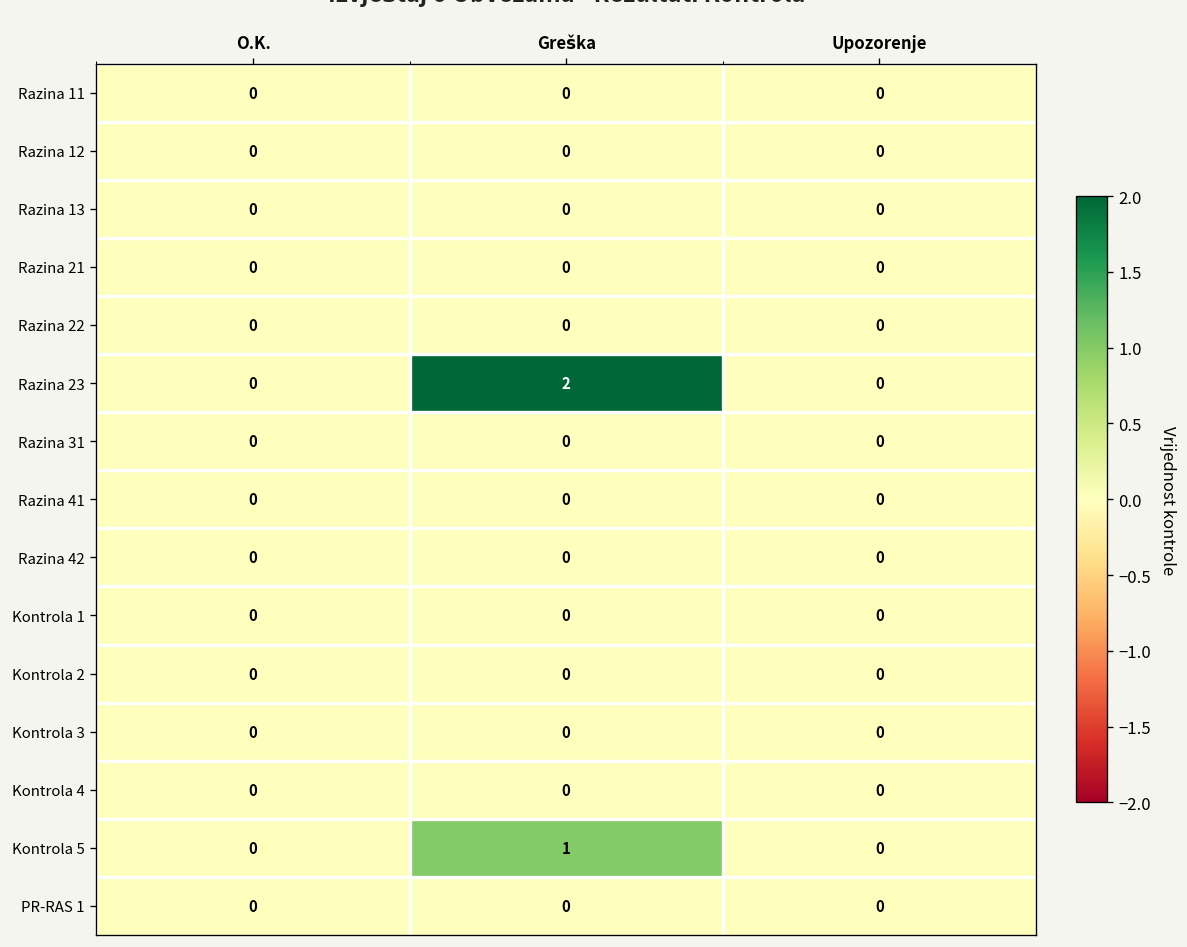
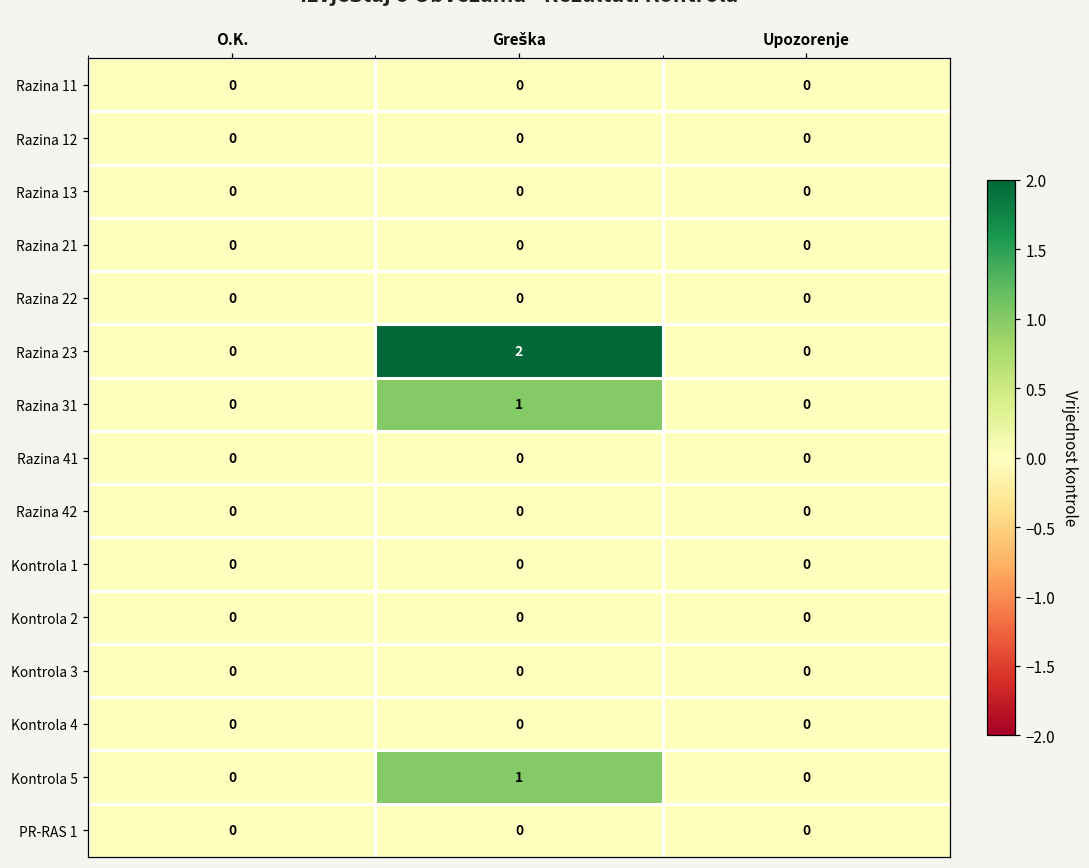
  {
    "Razina 11": {
      "O.K.": 0,
      "Greška": 0,
      "Upozorenje": 0
    },
    "Razina 12": {
      "O.K.": 0,
      "Greška": 0,
      "Upozorenje": 0
    },
    "Razina 13": {
      "O.K.": 0,
      "Greška": 0,
      "Upozorenje": 0
    },
    "Razina 21": {
      "O.K.": 0,
      "Greška": 0,
      "Upozorenje": 0
    },
    "Razina 22": {
      "O.K.": 0,
      "Greška": 0,
      "Upozorenje": 0
    },
    "Razina 23": {
      "O.K.": 0,
      "Greška": 2,
      "Upozorenje": 0
    },
    "Razina 31": {
      "O.K.": 0,
-     "Greška": 0,
+     "Greška": 1,
      "Upozorenje": 0
    },
    "Razina 41": {
      "O.K.": 0,
      "Greška": 0,
      "Upozorenje": 0
    },
    "Razina 42": {
      "O.K.": 0,
      "Greška": 0,
      "Upozorenje": 0
    },
    "Kontrola 1": {
      "O.K.": 0,
      "Greška": 0,
      "Upozorenje": 0
    },
    "Kontrola 2": {
      "O.K.": 0,
      "Greška": 0,
      "Upozorenje": 0
    },
    "Kontrola 3": {
      "O.K.": 0,
      "Greška": 0,
      "Upozorenje": 0
    },
    "Kontrola 4": {
      "O.K.": 0,
      "Greška": 0,
      "Upozorenje": 0
    },
    "Kontrola 5": {
      "O.K.": 0,
      "Greška": 1,
      "Upozorenje": 0
    },
    "PR-RAS 1": {
      "O.K.": 0,
      "Greška": 0,
      "Upozorenje": 0
    }
  }
